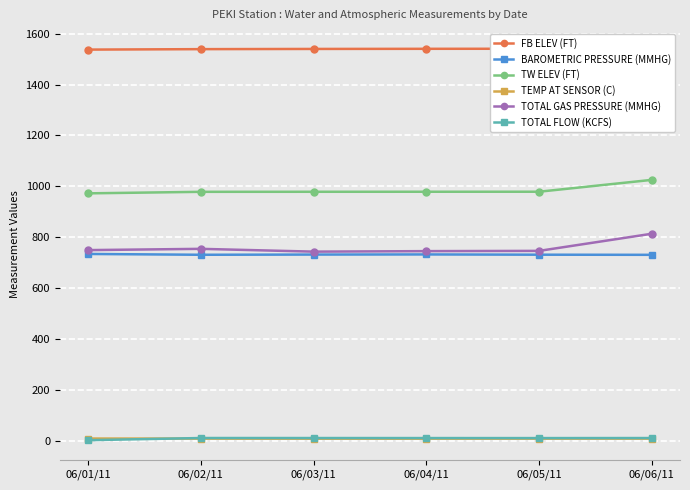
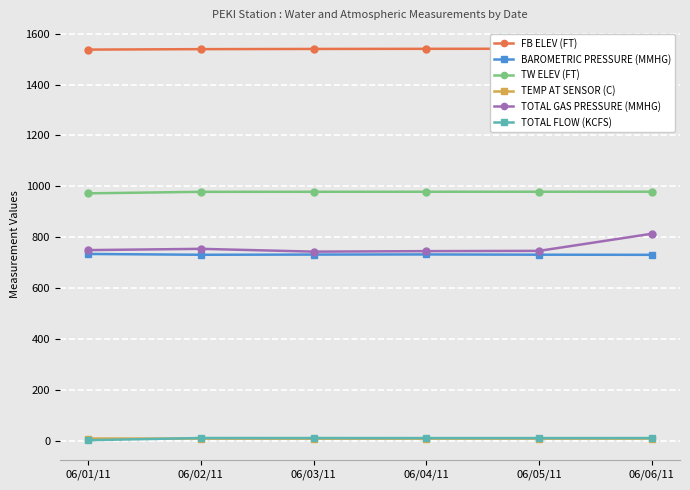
  {
    "TW ELEV (FT)": {
      "06/01/11": 970,
      "06/02/11": 980,
      "06/03/11": 980,
      "06/04/11": 980,
      "06/05/11": 980,
-     "06/06/11": 1030
+     "06/06/11": 980
    },
    "TOTAL GAS PRESSURE (MMHG)": {
      "06/01/11": 750,
      "06/02/11": 750,
      "06/03/11": 740,
      "06/04/11": 750,
      "06/05/11": 750,
      "06/06/11": 810
    }
  }
